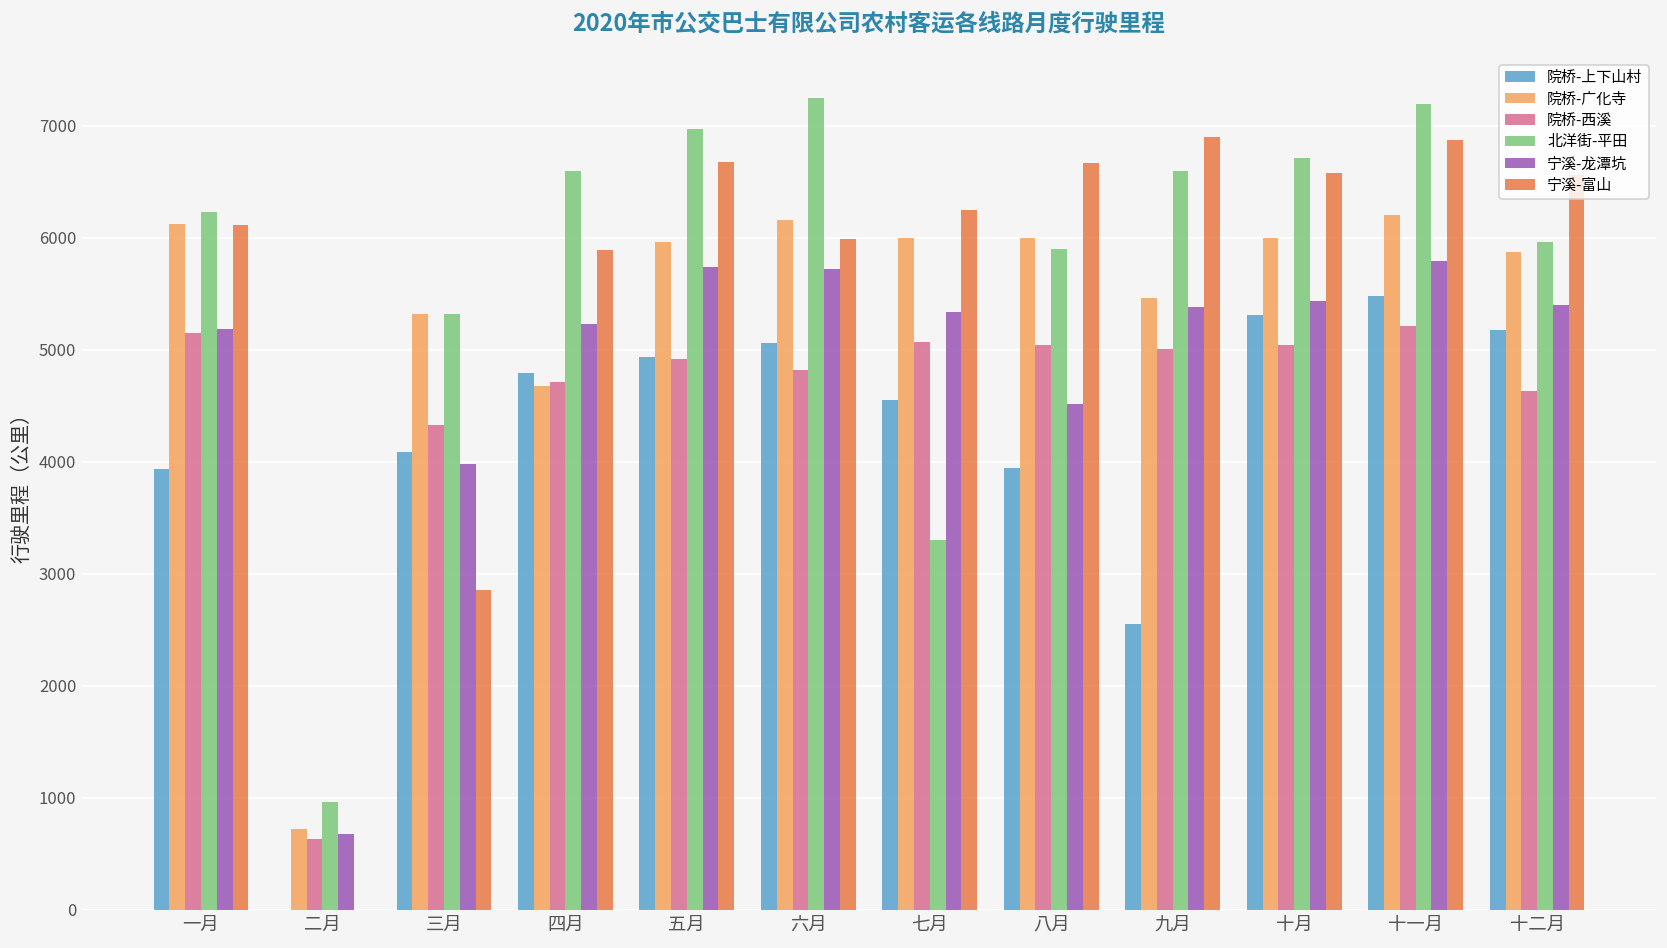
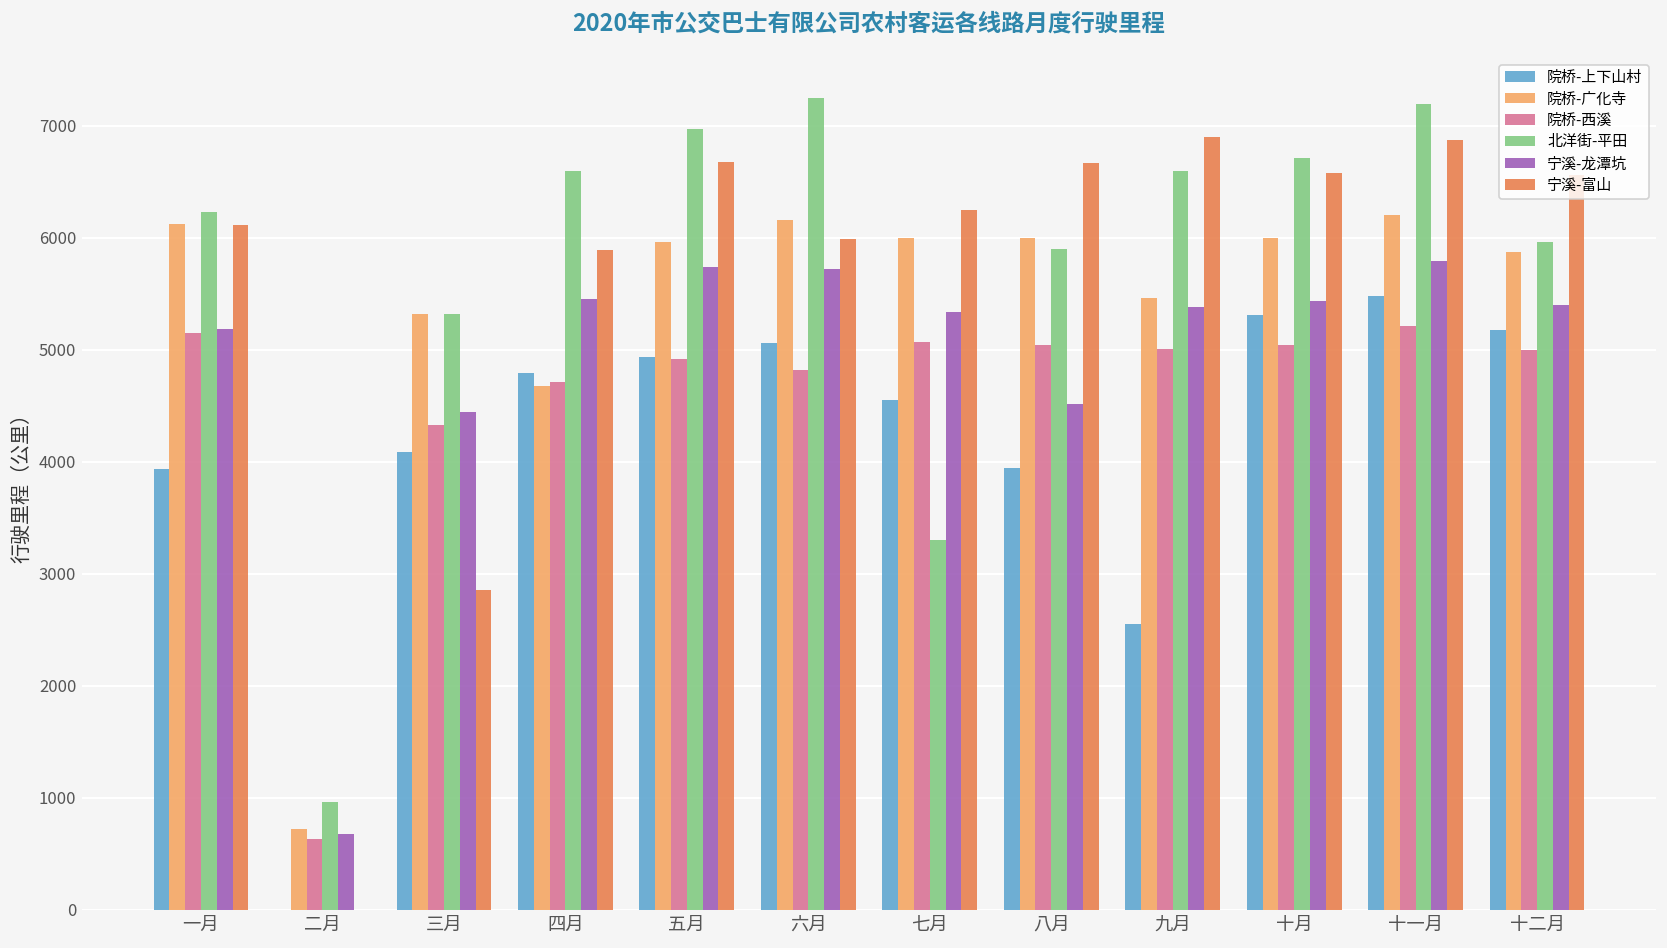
  {
    "院桥-上下山村": {
      "一月": 3900,
      "二月": 0,
      "三月": 4100,
      "四月": 4800,
      "五月": 4900,
      "六月": 5100,
      "七月": 4600,
      "八月": 3900,
      "九月": 2600,
      "十月": 5300,
      "十一月": 5500,
      "十二月": 5200
    },
    "院桥-西溪": {
      "一月": 5100,
      "二月": 600,
      "三月": 4300,
      "四月": 4700,
      "五月": 4900,
      "六月": 4800,
      "七月": 5100,
      "八月": 5000,
      "九月": 5000,
      "十月": 5000,
      "十一月": 5200,
-     "十二月": 4600
+     "十二月": 5000
    },
    "北洋街-平田": {
      "一月": 6200,
      "二月": 1000,
      "三月": 5300,
      "四月": 6600,
      "五月": 7000,
      "六月": 7300,
      "七月": 3300,
      "八月": 5900,
      "九月": 6600,
      "十月": 6700,
      "十一月": 7200,
      "十二月": 6000
    },
    "宁溪-龙潭坑": {
      "一月": 5200,
      "二月": 700,
-     "三月": 4000,
-     "四月": 5200,
+     "三月": 4400,
+     "四月": 5500,
      "五月": 5700,
      "六月": 5700,
      "七月": 5300,
      "八月": 4500,
      "九月": 5400,
      "十月": 5400,
      "十一月": 5800,
      "十二月": 5400
    }
  }
